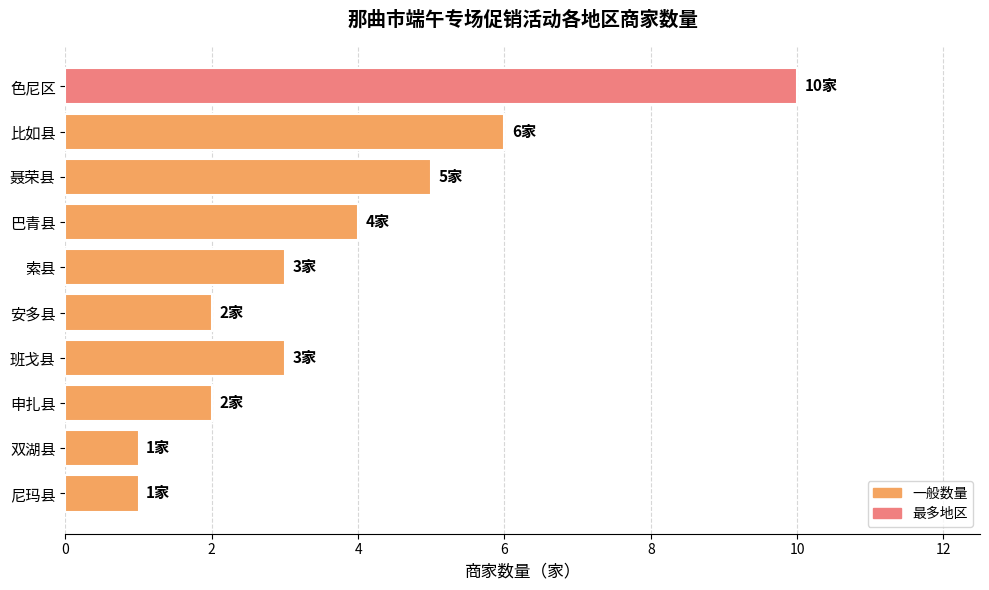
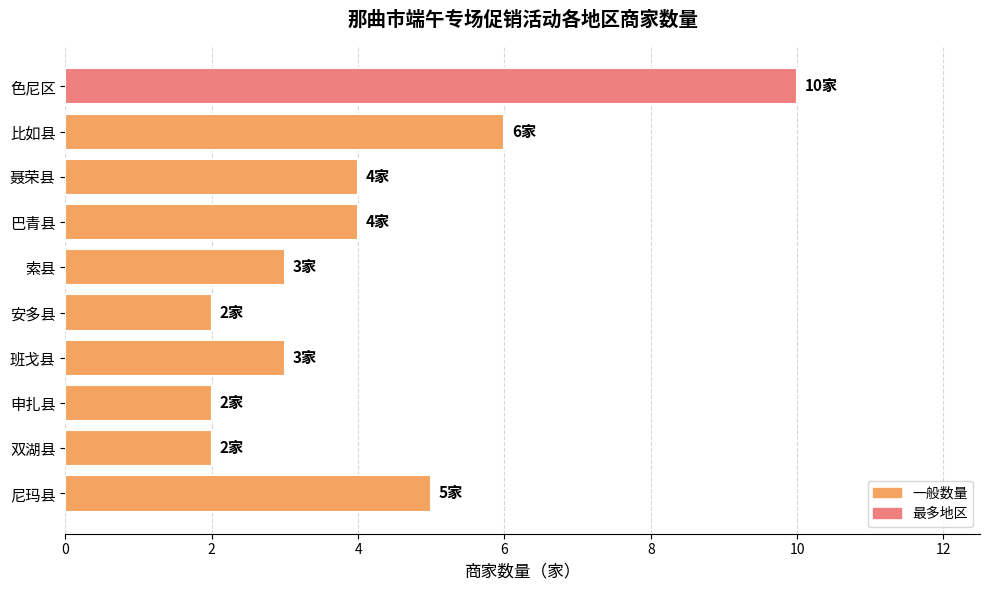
  {
    "色尼区": "10家",
    "比如县": "6家",
-   "聂荣县": "5家",
+   "聂荣县": "4家",
    "巴青县": "4家",
    "索县": "3家",
    "安多县": "2家",
    "班戈县": "3家",
    "申扎县": "2家",
-   "双湖县": "1家",
-   "尼玛县": "1家"
+   "双湖县": "2家",
+   "尼玛县": "5家"
  }
